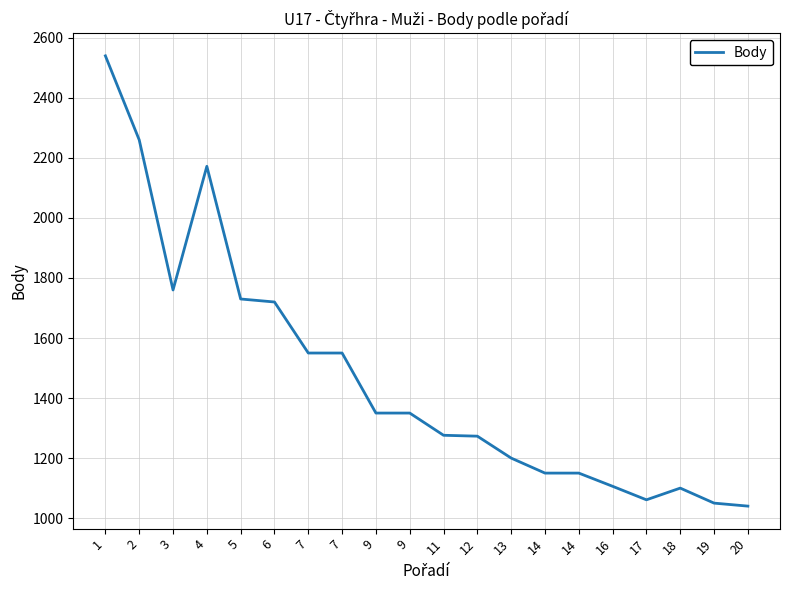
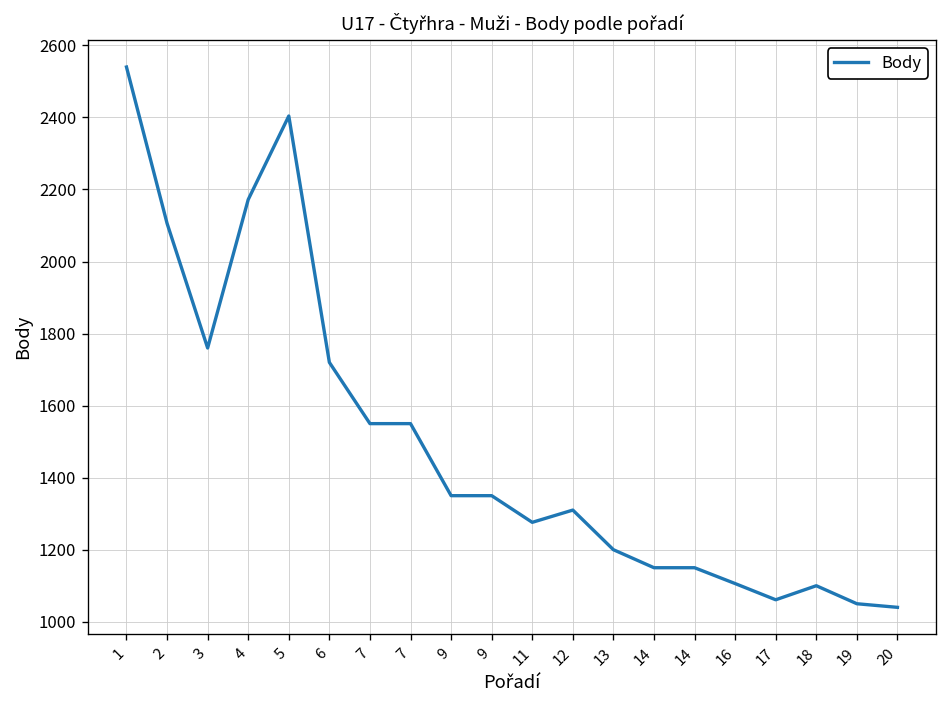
  {
    "1": 2540,
-   "2": 2260,
+   "2": 2110,
    "3": 1760,
    "4": 2170,
-   "5": 1730,
+   "5": 2400,
    "6": 1720,
    "11": 1280,
-   "12": 1270,
+   "12": 1310,
    "13": 1200,
    "16": 1110,
    "17": 1060,
    "18": 1100,
    "19": 1050,
    "20": 1040
  }
